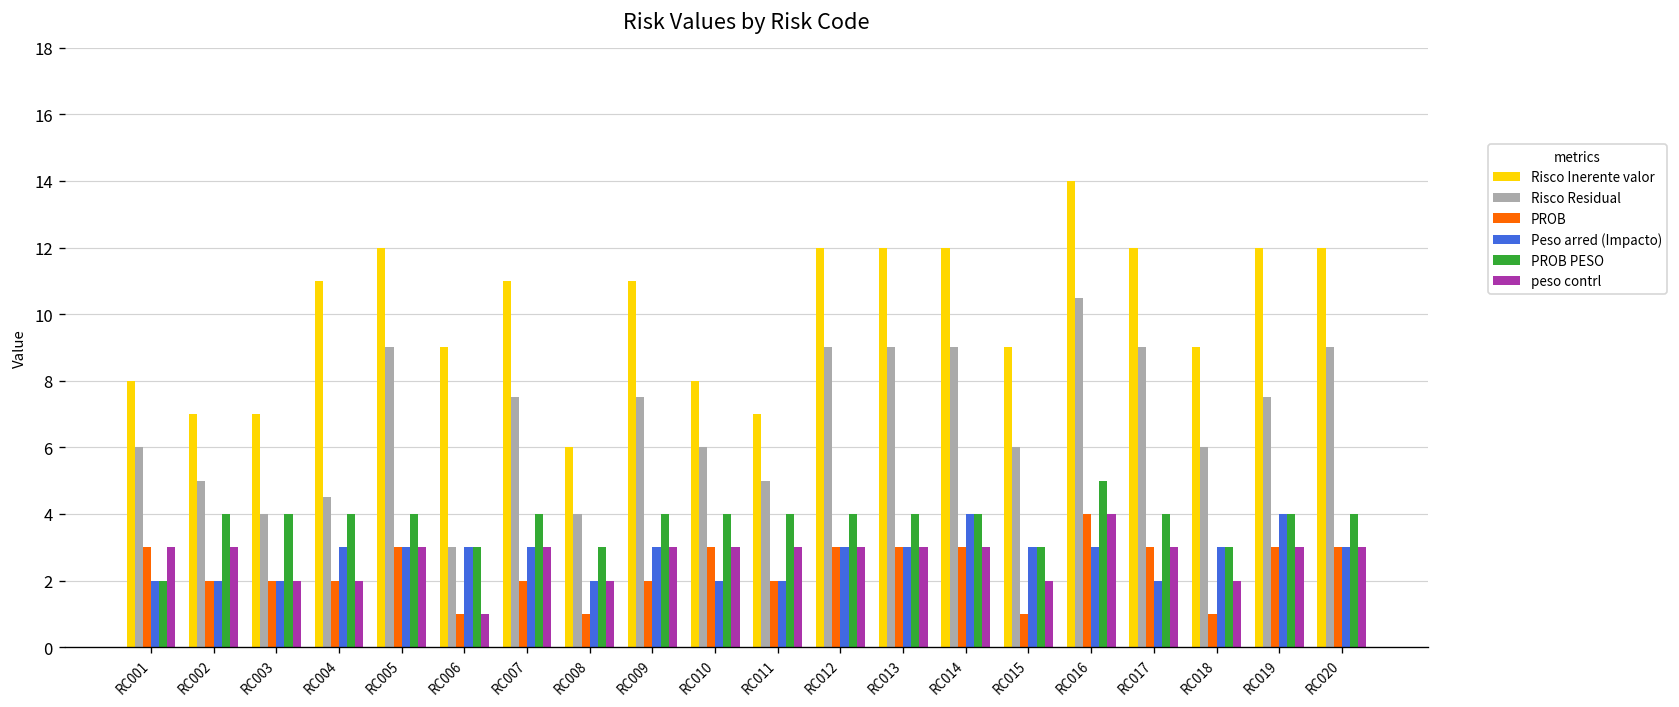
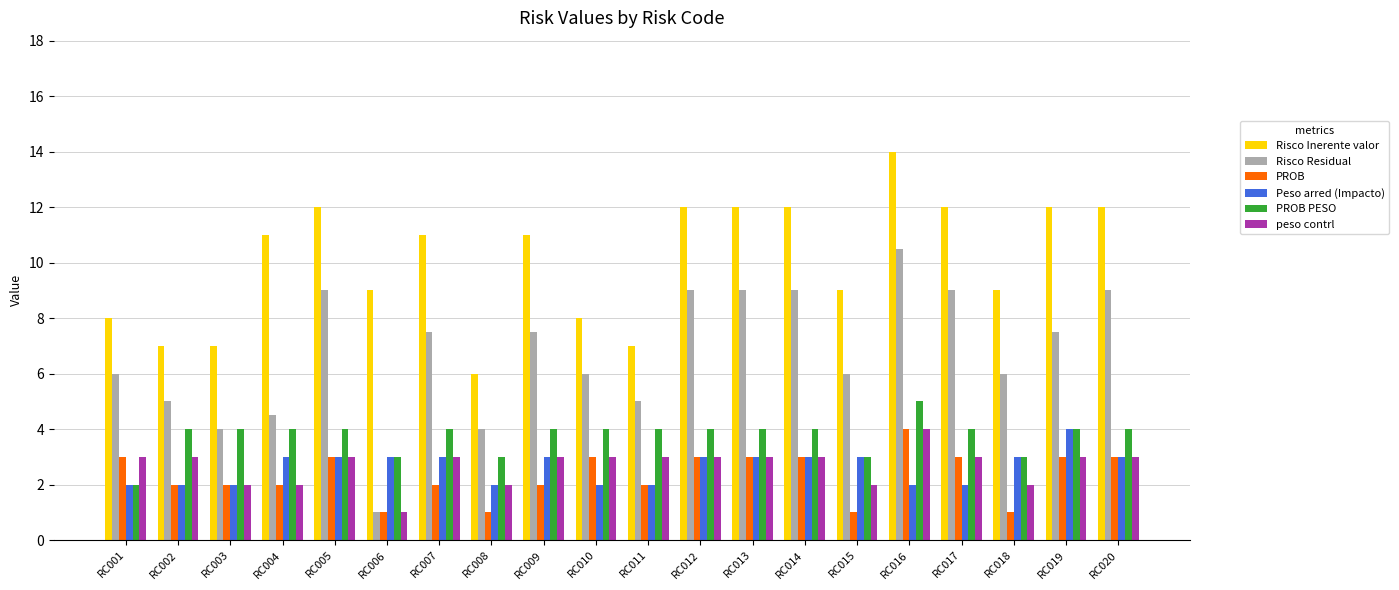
  {
    "Risco Inerente valor": {
      "RC001": 8,
      "RC002": 7,
      "RC003": 7,
      "RC004": 11,
      "RC005": 12,
      "RC006": 9,
      "RC007": 11,
      "RC008": 6,
      "RC009": 11,
      "RC010": 8,
      "RC011": 7,
      "RC012": 12,
      "RC013": 12,
      "RC014": 12,
      "RC015": 9,
      "RC016": 14,
      "RC017": 12,
      "RC018": 9,
      "RC019": 12,
      "RC020": 12
    },
    "Risco Residual": {
      "RC001": 6,
      "RC002": 5,
      "RC003": 4,
      "RC004": 4.5,
      "RC005": 9,
-     "RC006": 3,
+     "RC006": 1,
      "RC007": 7.5,
      "RC008": 4,
      "RC009": 7.5,
      "RC010": 6,
      "RC011": 5,
      "RC012": 9,
      "RC013": 9,
      "RC014": 9,
      "RC015": 6,
      "RC016": 10.5,
      "RC017": 9,
      "RC018": 6,
      "RC019": 7.5,
      "RC020": 9
    },
    "PROB": {
      "RC001": 3,
      "RC002": 2,
      "RC003": 2,
      "RC004": 2,
      "RC005": 3,
      "RC006": 1,
      "RC007": 2,
      "RC008": 1,
      "RC009": 2,
      "RC010": 3,
      "RC011": 2,
      "RC012": 3,
      "RC013": 3,
      "RC014": 3,
      "RC015": 1,
      "RC016": 4,
      "RC017": 3,
      "RC018": 1,
      "RC019": 3,
      "RC020": 3
    },
    "Peso arred (Impacto)": {
      "RC001": 2,
      "RC002": 2,
      "RC003": 2,
      "RC004": 3,
      "RC005": 3,
      "RC006": 3,
      "RC007": 3,
      "RC008": 2,
      "RC009": 3,
      "RC010": 2,
      "RC011": 2,
      "RC012": 3,
      "RC013": 3,
-     "RC014": 4,
+     "RC014": 3,
      "RC015": 3,
-     "RC016": 3,
+     "RC016": 2,
      "RC017": 2,
      "RC018": 3,
      "RC019": 4,
      "RC020": 3
    },
    "PROB PESO": {
      "RC001": 2,
      "RC002": 4,
      "RC003": 4,
      "RC004": 4,
      "RC005": 4,
      "RC006": 3,
      "RC007": 4,
      "RC008": 3,
      "RC009": 4,
      "RC010": 4,
      "RC011": 4,
      "RC012": 4,
      "RC013": 4,
      "RC014": 4,
      "RC015": 3,
      "RC016": 5,
      "RC017": 4,
      "RC018": 3,
      "RC019": 4,
      "RC020": 4
    },
    "peso contrl": {
      "RC001": 3,
      "RC002": 3,
      "RC003": 2,
      "RC004": 2,
      "RC005": 3,
      "RC006": 1,
      "RC007": 3,
      "RC008": 2,
      "RC009": 3,
      "RC010": 3,
      "RC011": 3,
      "RC012": 3,
      "RC013": 3,
      "RC014": 3,
      "RC015": 2,
      "RC016": 4,
      "RC017": 3,
      "RC018": 2,
      "RC019": 3,
      "RC020": 3
    }
  }
